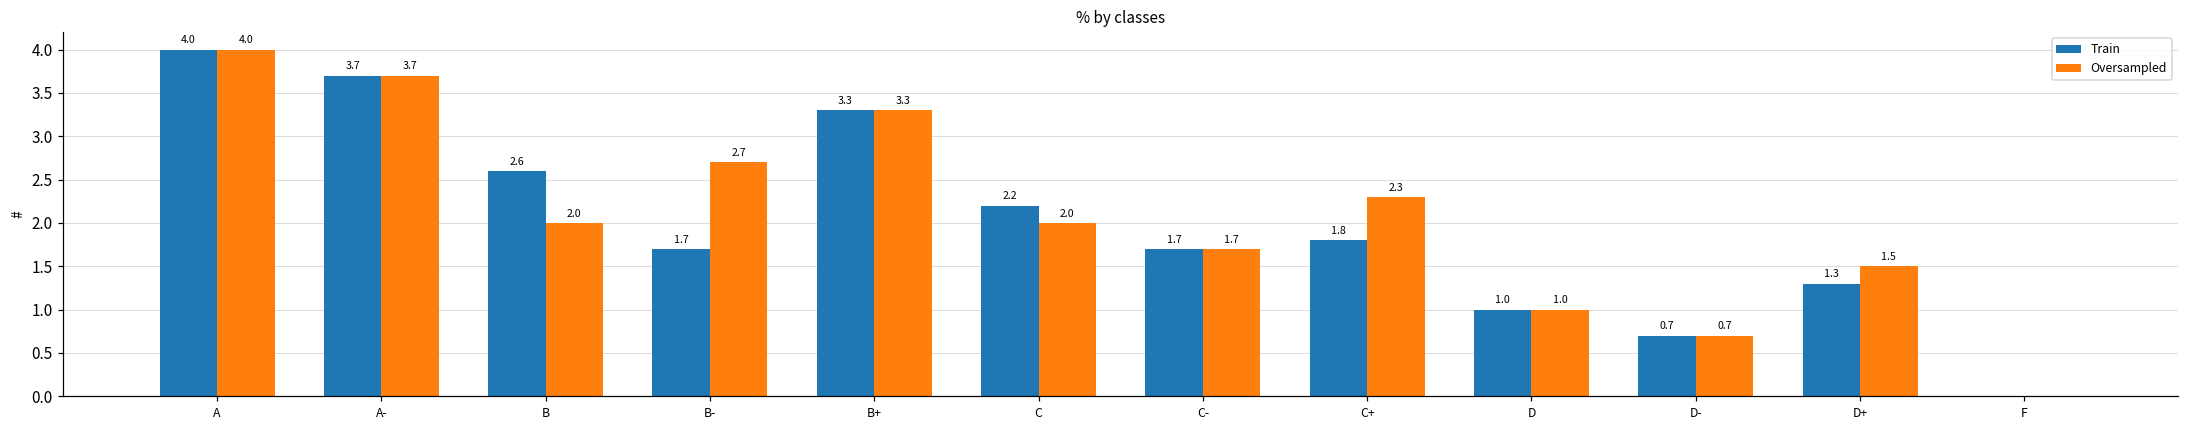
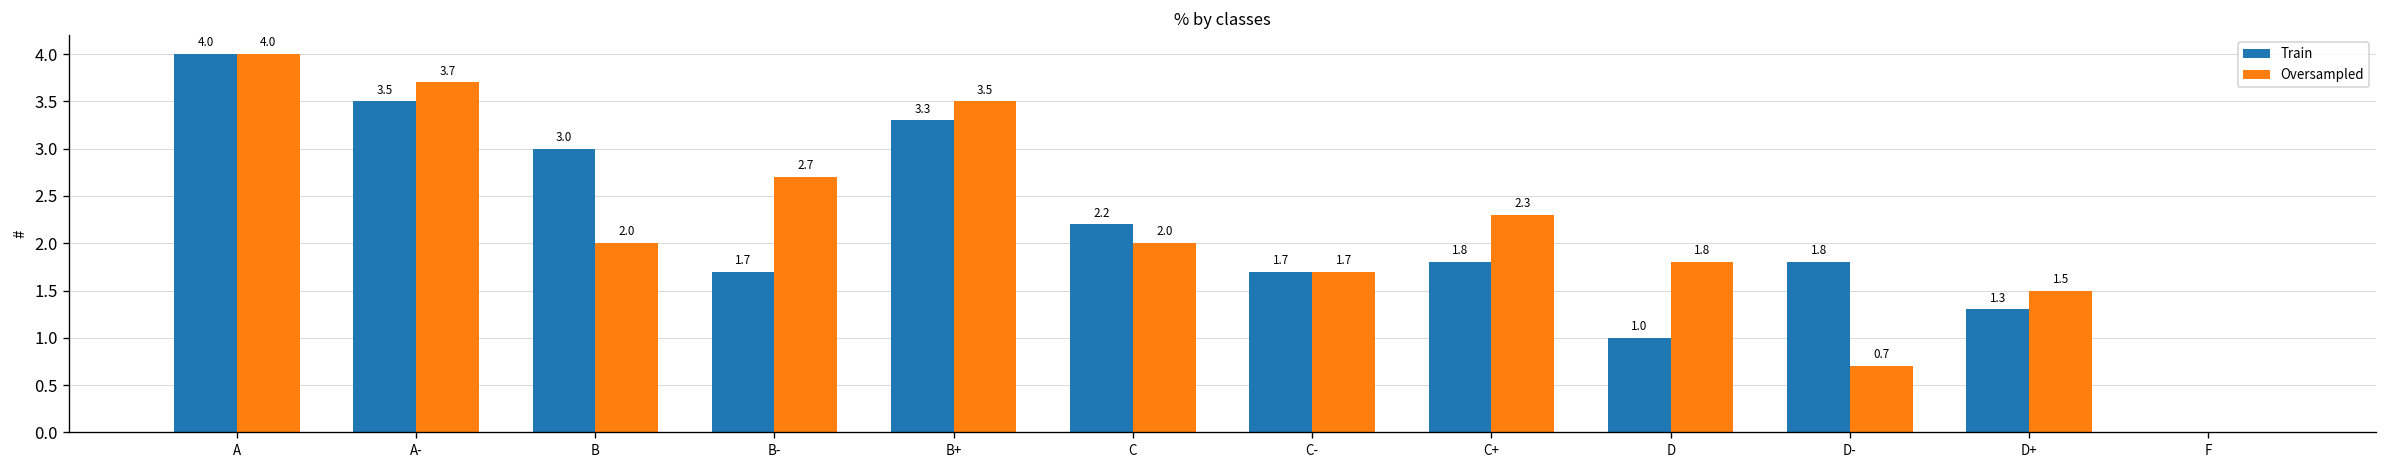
  {
    "Train": {
      "A": 4.0,
-     "A-": 3.7,
-     "B": 2.6,
+     "A-": 3.5,
+     "B": 3.0,
      "B-": 1.7,
      "B+": 3.3,
      "C": 2.2,
      "C-": 1.7,
      "C+": 1.8,
      "D": 1.0,
-     "D-": 0.7,
+     "D-": 1.8,
      "D+": 1.3
    },
    "Oversampled": {
      "A": 4.0,
      "A-": 3.7,
      "B": 2.0,
      "B-": 2.7,
-     "B+": 3.3,
+     "B+": 3.5,
      "C": 2.0,
      "C-": 1.7,
      "C+": 2.3,
-     "D": 1.0,
+     "D": 1.8,
      "D-": 0.7,
      "D+": 1.5
    }
  }
